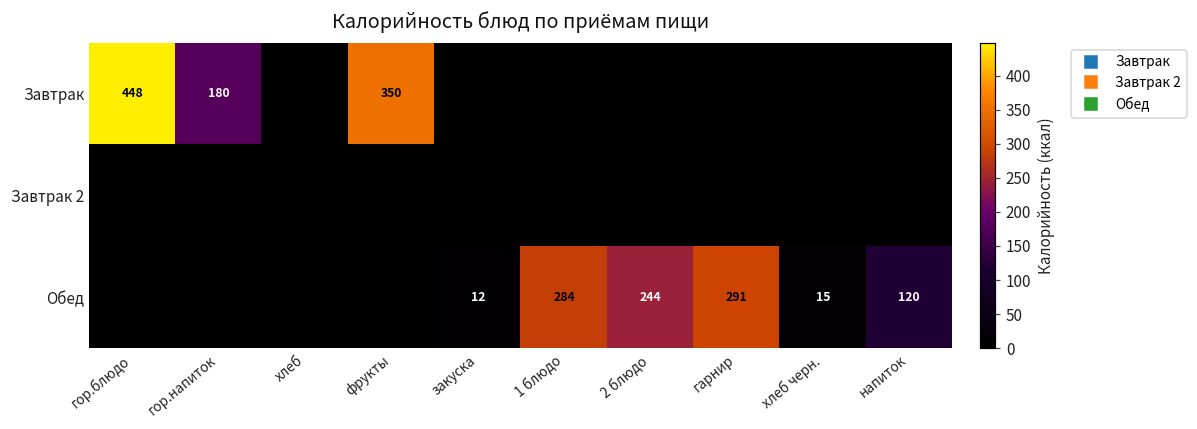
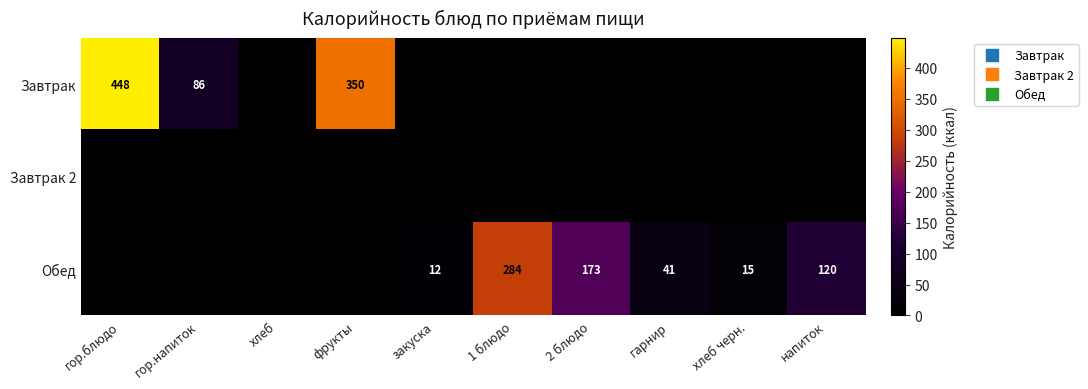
  {
    "Завтрак": {
      "гор.блюдо": 448,
-     "гор.напиток": 180,
+     "гор.напиток": 86,
      "фрукты": 350
    },
    "Обед": {
      "закуска": 12,
      "1 блюдо": 284,
-     "2 блюдо": 244,
-     "гарнир": 291,
+     "2 блюдо": 173,
+     "гарнир": 41,
      "хлеб черн.": 15,
      "напиток": 120
    }
  }
